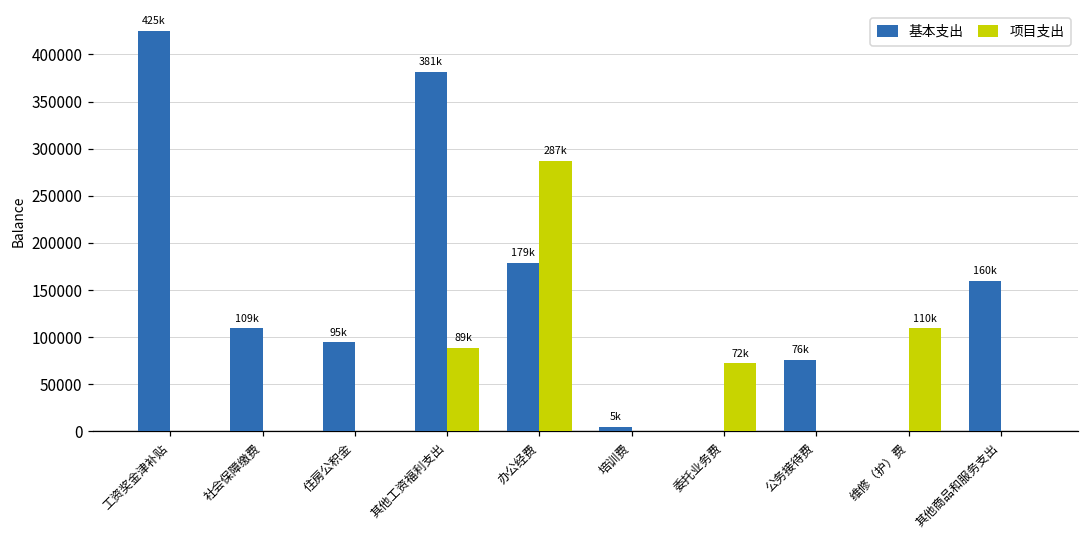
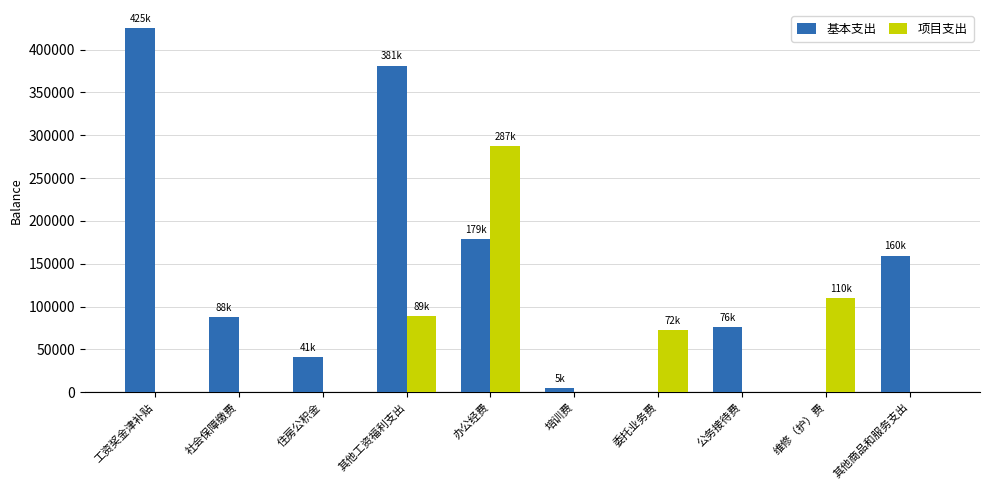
  {
    "基本支出": {
      "工资奖金津补贴": "425k",
-     "社会保障缴费": "109k",
-     "住房公积金": "95k",
+     "社会保障缴费": "88k",
+     "住房公积金": "41k",
      "其他工资福利支出": "381k",
      "办公经费": "179k",
      "培训费": "5k",
      "公务接待费": "76k",
      "其他商品和服务支出": "160k"
    },
    "项目支出": {
      "其他工资福利支出": "89k",
      "办公经费": "287k",
      "委托业务费": "72k",
      "维修（护）费": "110k"
    }
  }
